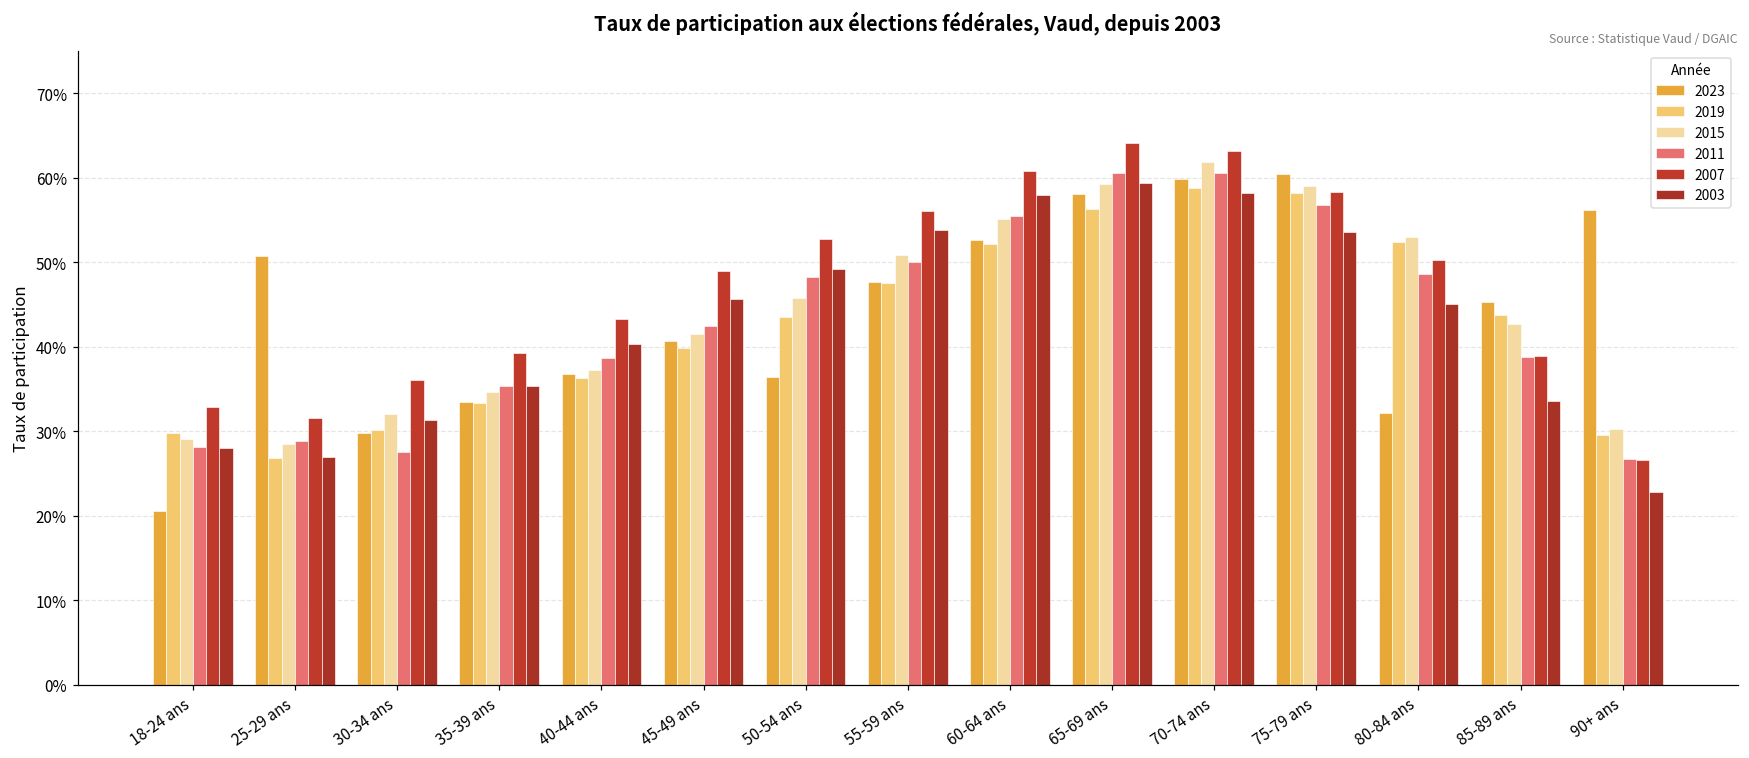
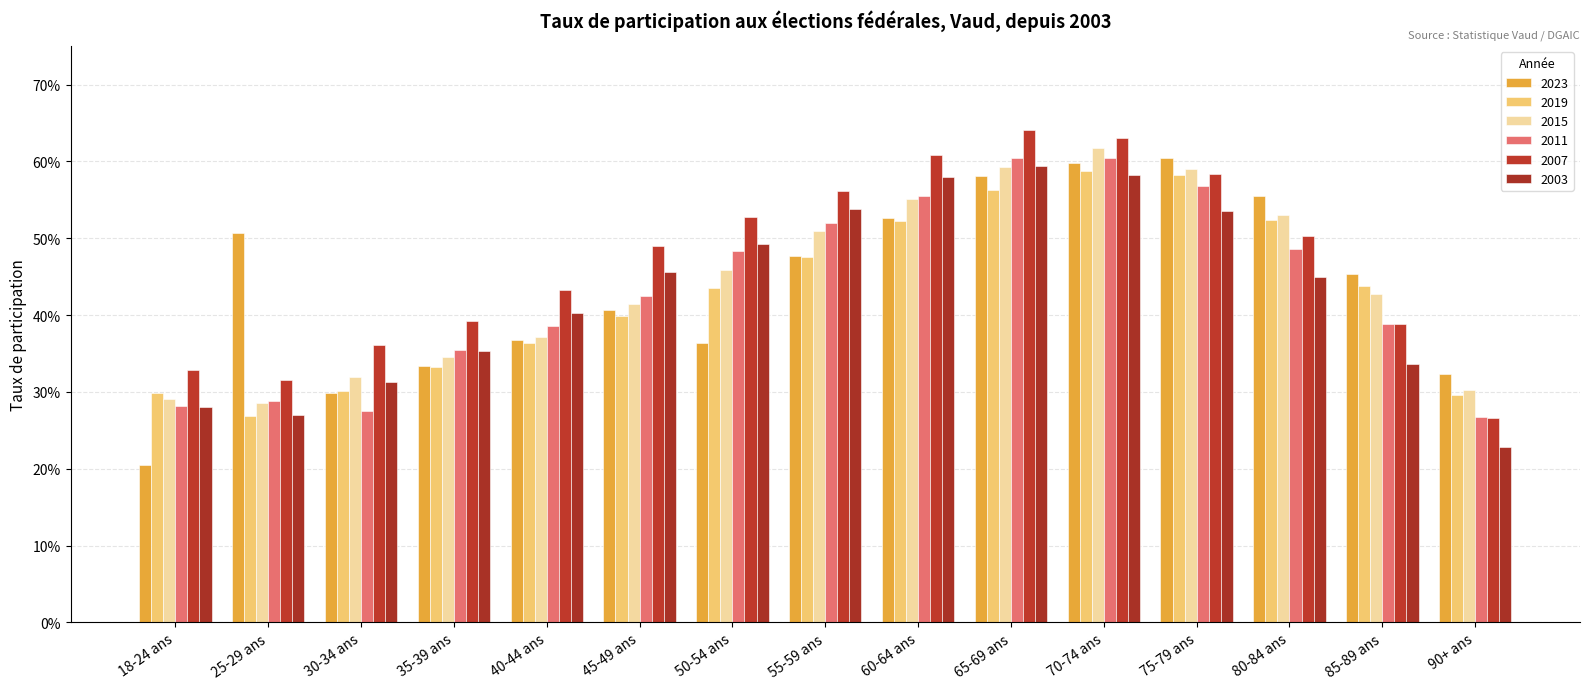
  {
    "2023": {
      "18-24 ans": "21%",
      "25-29 ans": "51%",
      "30-34 ans": "30%",
      "35-39 ans": "33%",
      "40-44 ans": "37%",
      "45-49 ans": "41%",
      "50-54 ans": "36%",
      "55-59 ans": "48%",
      "60-64 ans": "53%",
      "65-69 ans": "58%",
      "70-74 ans": "60%",
      "75-79 ans": "60%",
-     "80-84 ans": "32%",
+     "80-84 ans": "56%",
      "85-89 ans": "45%",
-     "90+ ans": "56%"
+     "90+ ans": "32%"
    },
    "2011": {
      "18-24 ans": "28%",
      "25-29 ans": "29%",
      "30-34 ans": "28%",
      "35-39 ans": "35%",
      "40-44 ans": "39%",
      "45-49 ans": "43%",
      "50-54 ans": "48%",
-     "55-59 ans": "50%",
+     "55-59 ans": "52%",
      "60-64 ans": "56%",
      "65-69 ans": "61%",
      "70-74 ans": "61%",
      "75-79 ans": "57%",
      "80-84 ans": "49%",
      "85-89 ans": "39%",
      "90+ ans": "27%"
    }
  }
